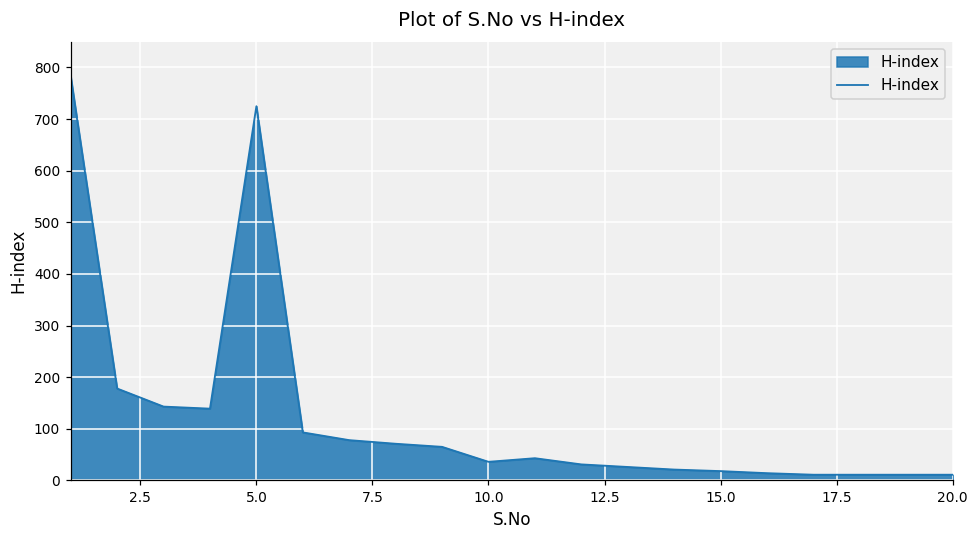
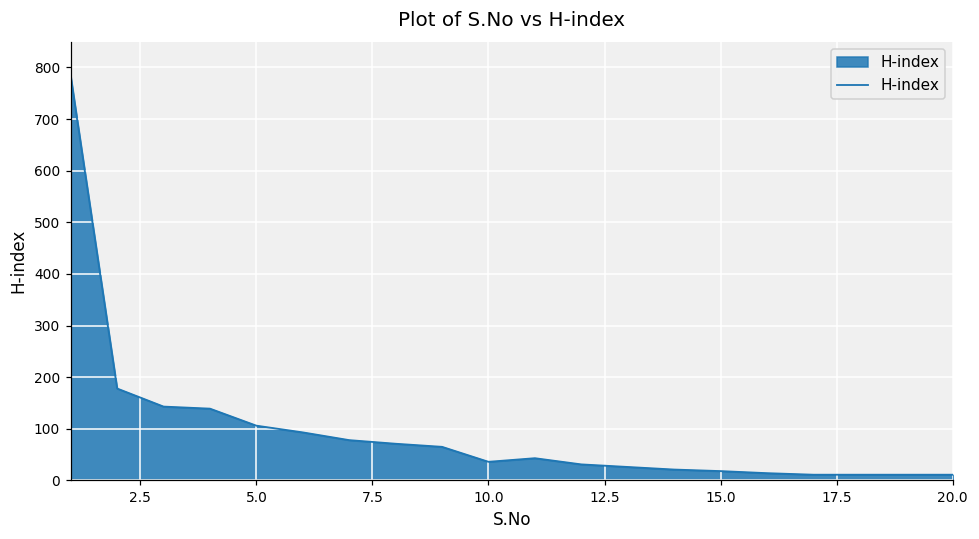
  {
-   "5.0": 730,
+   "5.0": 110,
    "10.0": 40,
    "15.0": 20,
    "20.0": 10
  }
